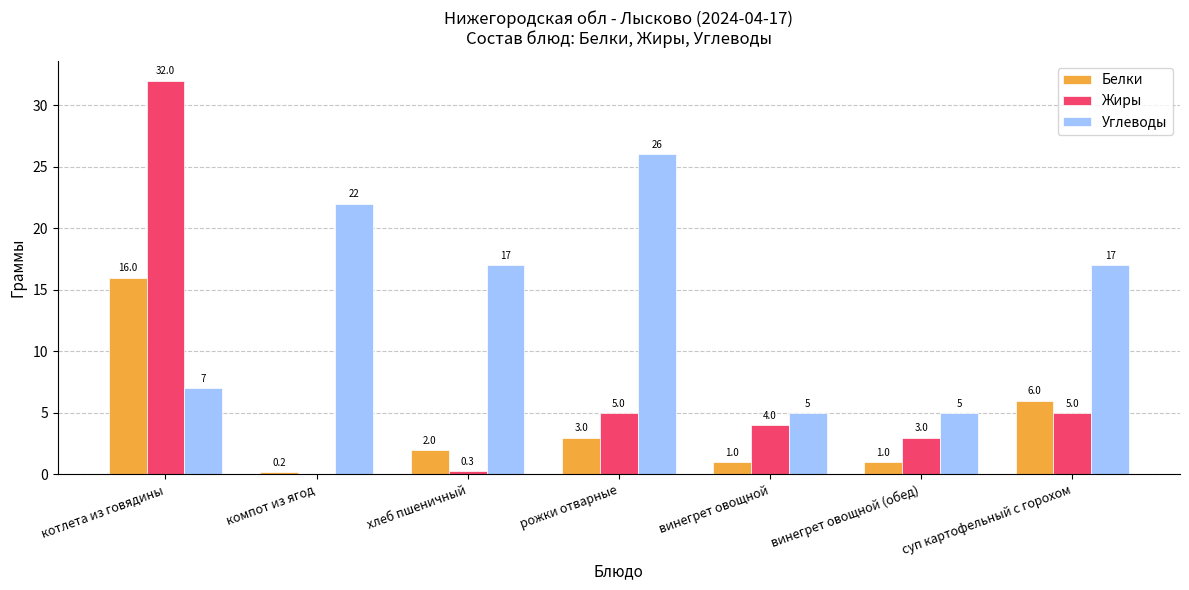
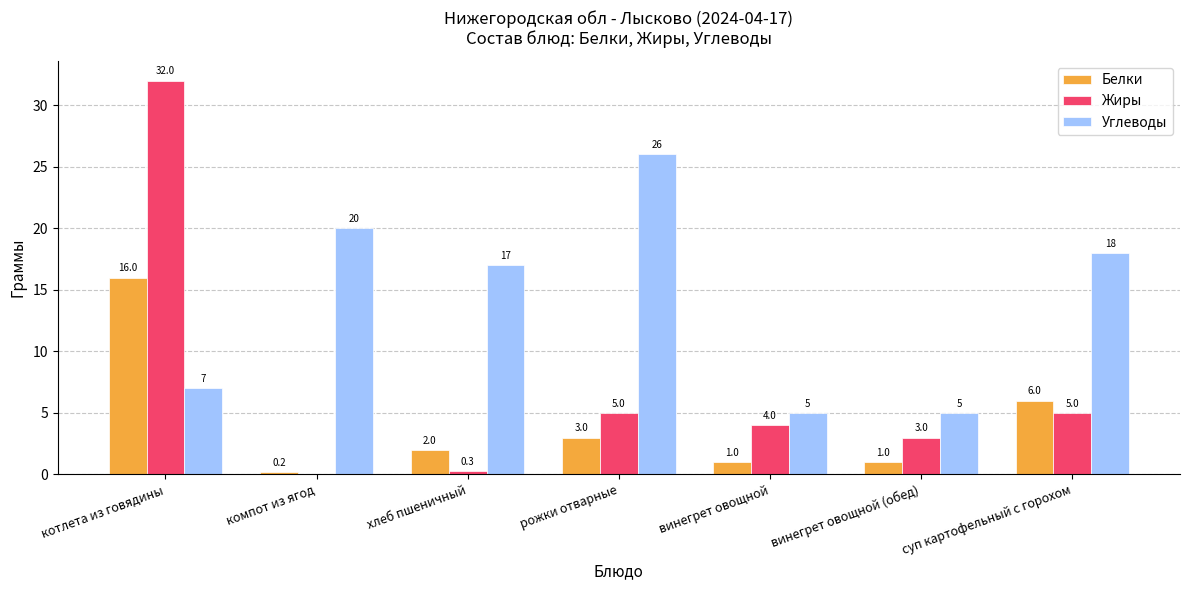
  {
    "Белки": {
      "котлета из говядины": 16.0,
      "компот из ягод": 0.2,
      "хлеб пшеничный": 2.0,
      "рожки отварные": 3.0,
      "винегрет овощной": 1.0,
      "винегрет овощной (обед)": 1.0,
      "суп картофельный с горохом": 6.0
    },
    "Жиры": {
      "котлета из говядины": 32.0,
      "хлеб пшеничный": 0.3,
      "рожки отварные": 5.0,
      "винегрет овощной": 4.0,
      "винегрет овощной (обед)": 3.0,
      "суп картофельный с горохом": 5.0
    },
    "Углеводы": {
      "котлета из говядины": 7,
-     "компот из ягод": 22,
+     "компот из ягод": 20,
      "хлеб пшеничный": 17,
      "рожки отварные": 26,
      "винегрет овощной": 5,
      "винегрет овощной (обед)": 5,
-     "суп картофельный с горохом": 17
+     "суп картофельный с горохом": 18
    }
  }
